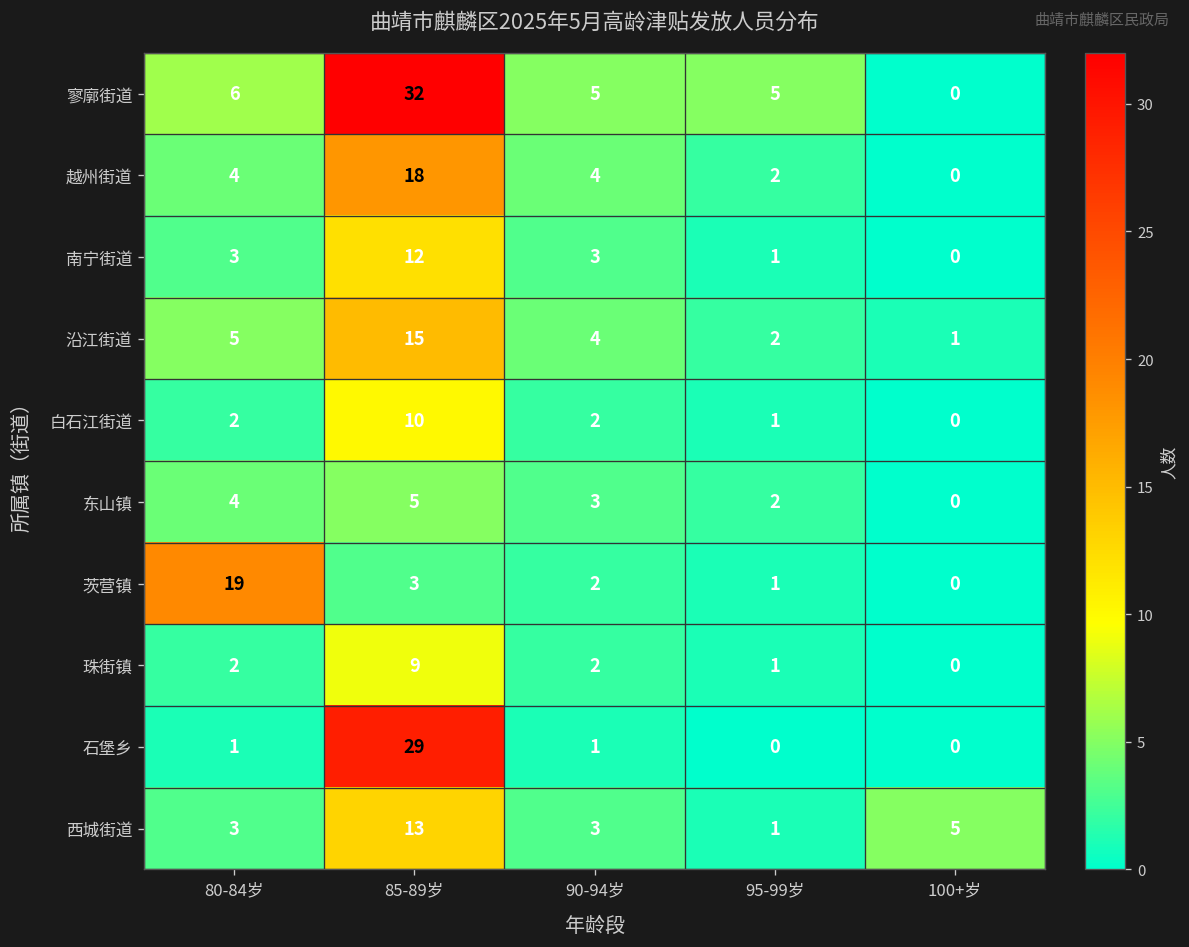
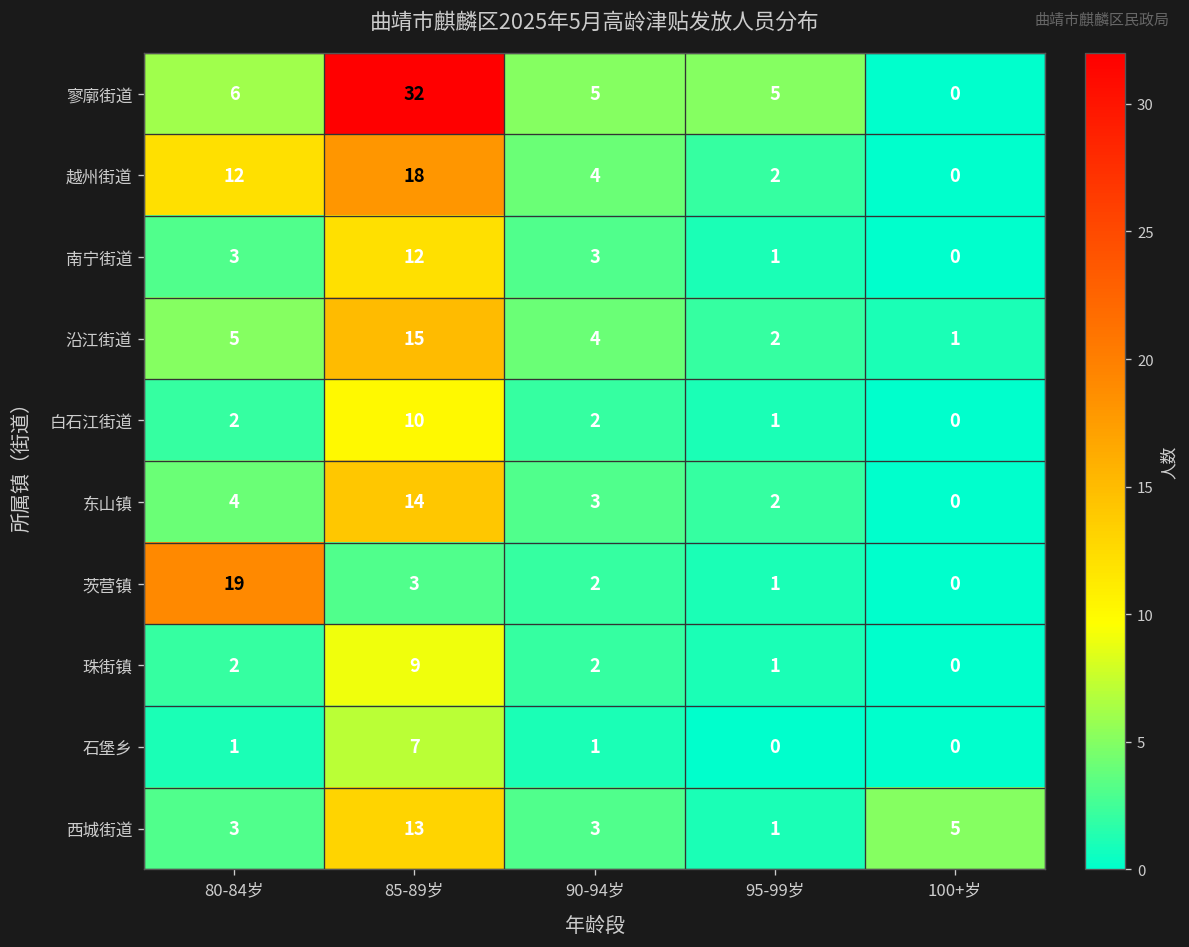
  {
    "寥廓街道": {
      "80-84岁": 6,
      "85-89岁": 32,
      "90-94岁": 5,
      "95-99岁": 5,
      "100+岁": 0
    },
    "越州街道": {
-     "80-84岁": 4,
+     "80-84岁": 12,
      "85-89岁": 18,
      "90-94岁": 4,
      "95-99岁": 2,
      "100+岁": 0
    },
    "南宁街道": {
      "80-84岁": 3,
      "85-89岁": 12,
      "90-94岁": 3,
      "95-99岁": 1,
      "100+岁": 0
    },
    "沿江街道": {
      "80-84岁": 5,
      "85-89岁": 15,
      "90-94岁": 4,
      "95-99岁": 2,
      "100+岁": 1
    },
    "白石江街道": {
      "80-84岁": 2,
      "85-89岁": 10,
      "90-94岁": 2,
      "95-99岁": 1,
      "100+岁": 0
    },
    "东山镇": {
      "80-84岁": 4,
-     "85-89岁": 5,
+     "85-89岁": 14,
      "90-94岁": 3,
      "95-99岁": 2,
      "100+岁": 0
    },
    "茨营镇": {
      "80-84岁": 19,
      "85-89岁": 3,
      "90-94岁": 2,
      "95-99岁": 1,
      "100+岁": 0
    },
    "珠街镇": {
      "80-84岁": 2,
      "85-89岁": 9,
      "90-94岁": 2,
      "95-99岁": 1,
      "100+岁": 0
    },
    "石堡乡": {
      "80-84岁": 1,
-     "85-89岁": 29,
+     "85-89岁": 7,
      "90-94岁": 1,
      "95-99岁": 0,
      "100+岁": 0
    },
    "西城街道": {
      "80-84岁": 3,
      "85-89岁": 13,
      "90-94岁": 3,
      "95-99岁": 1,
      "100+岁": 5
    }
  }
